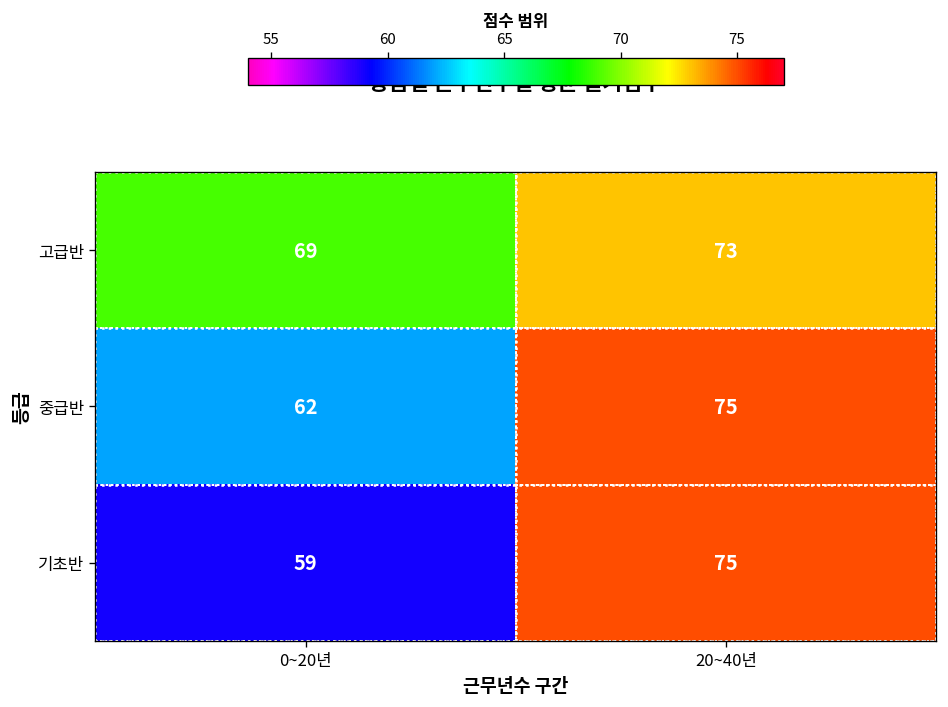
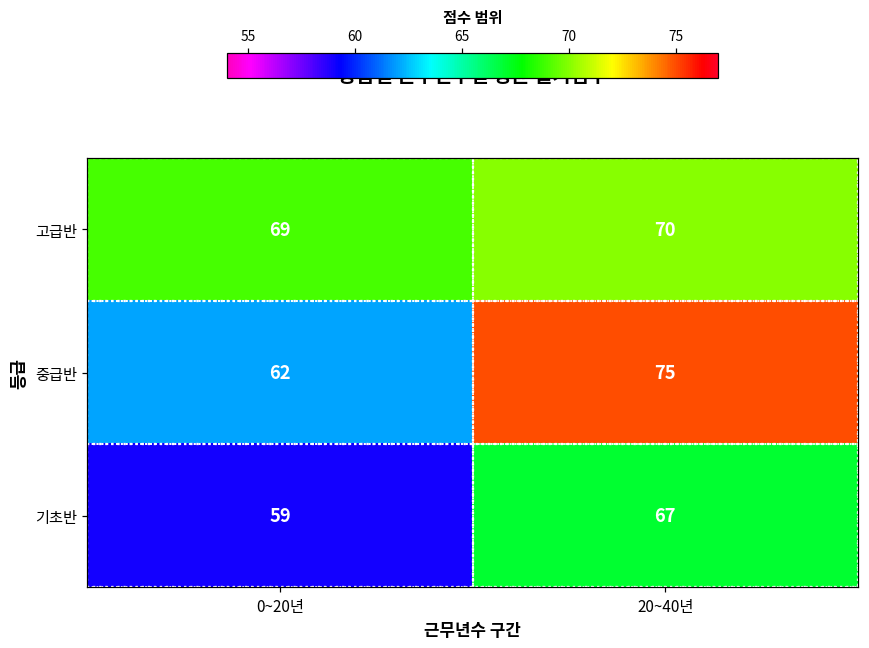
  {
    "고급반": {
      "0~20년": 69,
-     "20~40년": 73
+     "20~40년": 70
    },
    "중급반": {
      "0~20년": 62,
      "20~40년": 75
    },
    "기초반": {
      "0~20년": 59,
-     "20~40년": 75
+     "20~40년": 67
    }
  }
